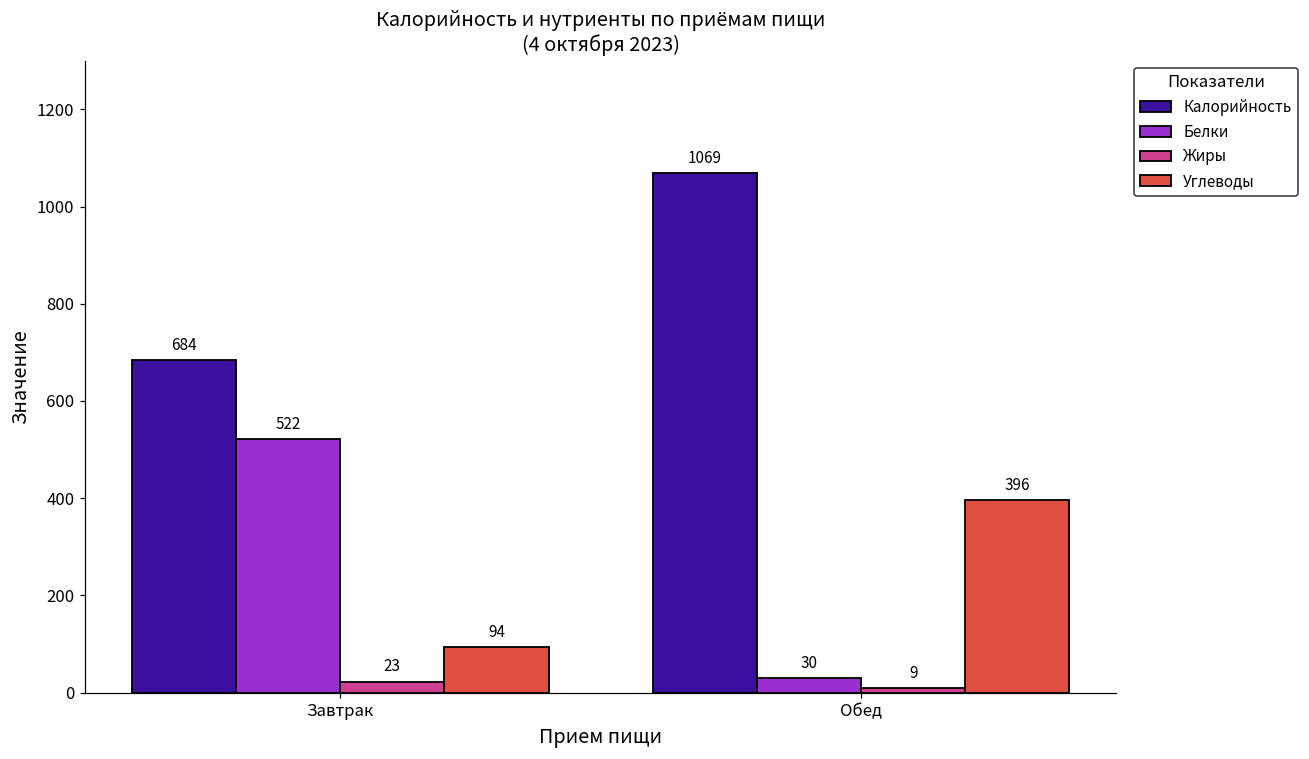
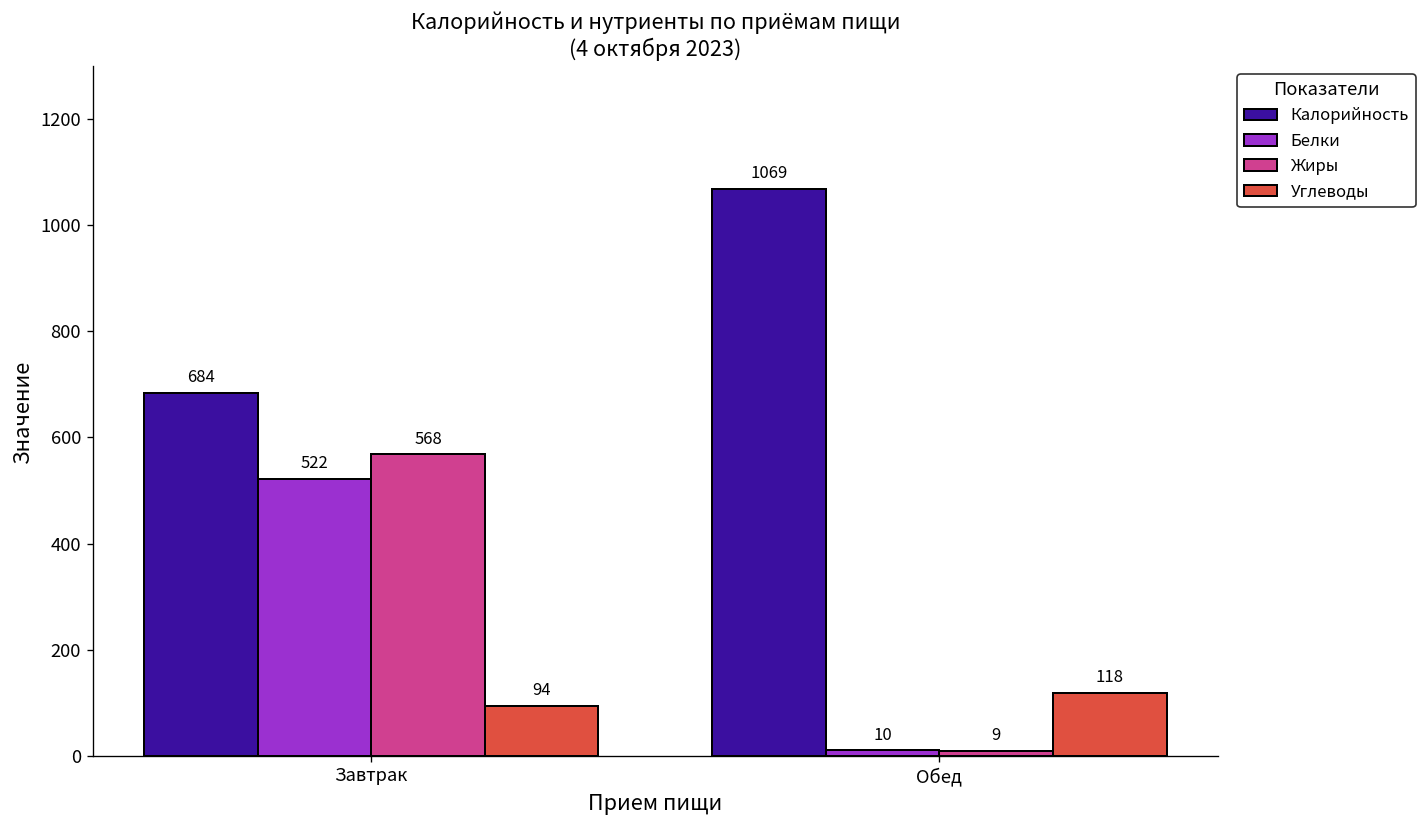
  {
    "Калорийность": {
      "Завтрак": 684,
      "Обед": 1069
    },
    "Белки": {
      "Завтрак": 522,
-     "Обед": 30
+     "Обед": 10
    },
    "Жиры": {
-     "Завтрак": 23,
+     "Завтрак": 568,
      "Обед": 9
    },
    "Углеводы": {
      "Завтрак": 94,
-     "Обед": 396
+     "Обед": 118
    }
  }
